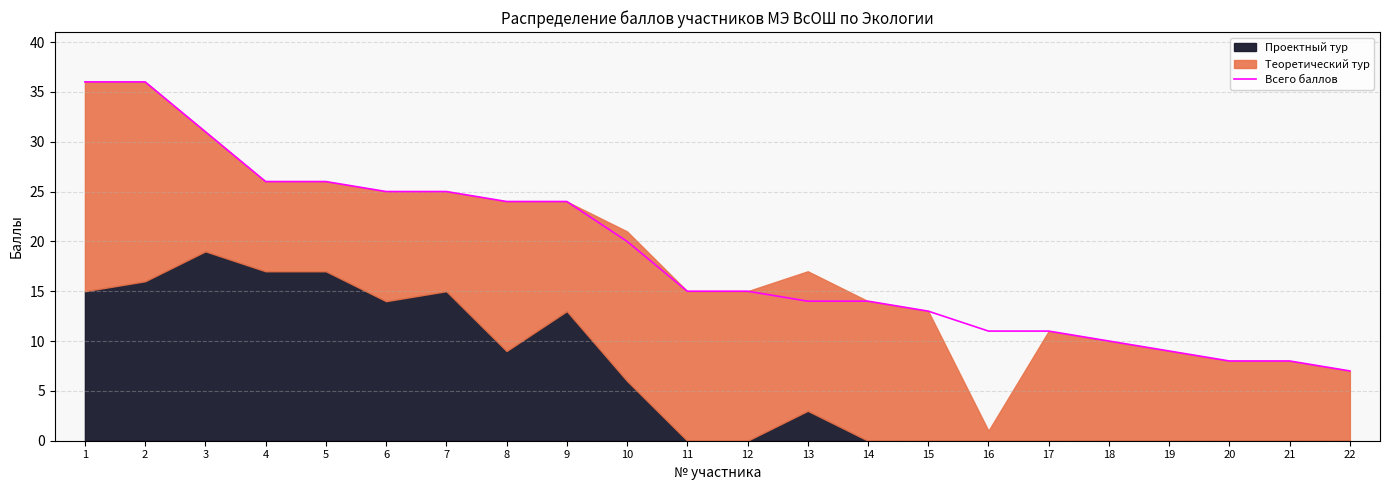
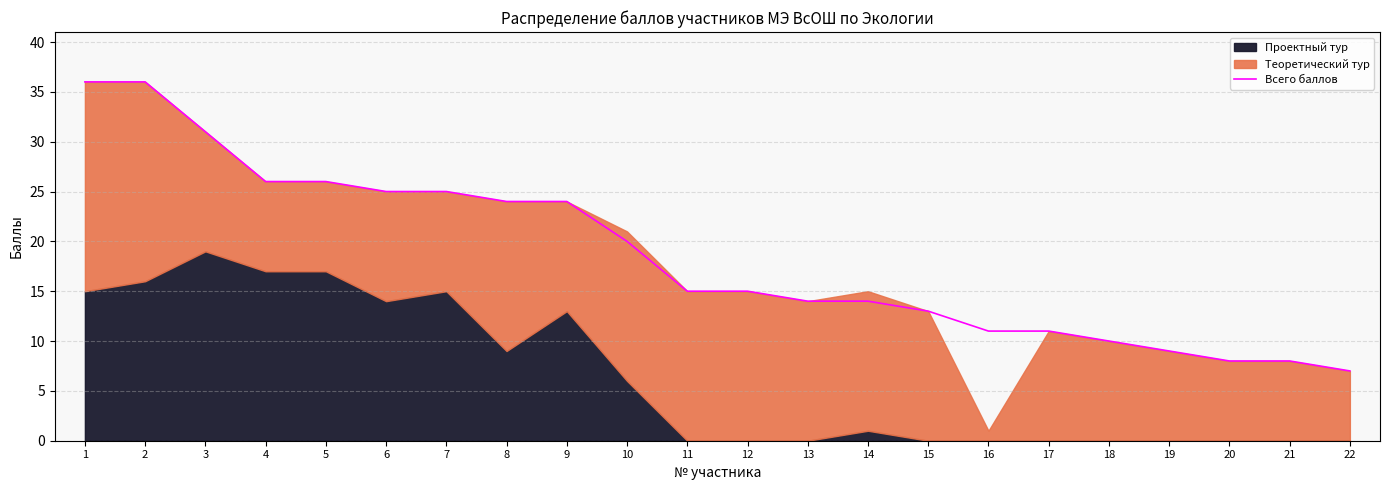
  {
    "Проектный тур": {
      "1": 15,
      "2": 16,
      "3": 19,
      "4": 17,
      "5": 17,
      "6": 14,
      "7": 15,
      "8": 9,
      "9": 13,
      "10": 6,
      "11": 0,
      "12": 0,
-     "13": 3,
-     "14": 0,
+     "13": 0,
+     "14": 1,
      "15": 0,
      "16": 0,
      "17": 0,
      "18": 0,
      "19": 0,
      "20": 0,
      "21": 0,
      "22": 0
    },
    "Всего баллов": {
      "10": 20,
      "16": 11
    }
  }
